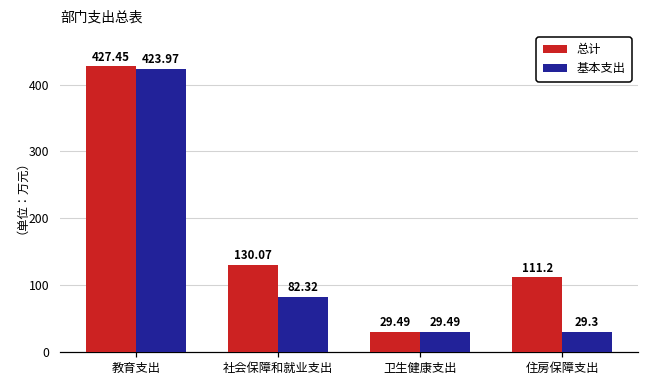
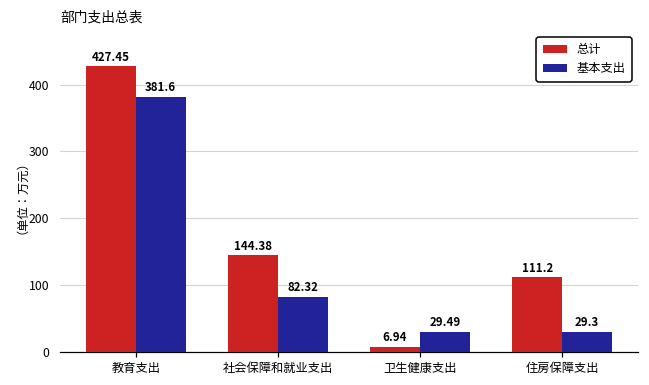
  {
    "总计": {
      "教育支出": 427.45,
-     "社会保障和就业支出": 130.07,
-     "卫生健康支出": 29.49,
+     "社会保障和就业支出": 144.38,
+     "卫生健康支出": 6.94,
      "住房保障支出": 111.2
    },
    "基本支出": {
-     "教育支出": 423.97,
+     "教育支出": 381.6,
      "社会保障和就业支出": 82.32,
      "卫生健康支出": 29.49,
      "住房保障支出": 29.3
    }
  }
